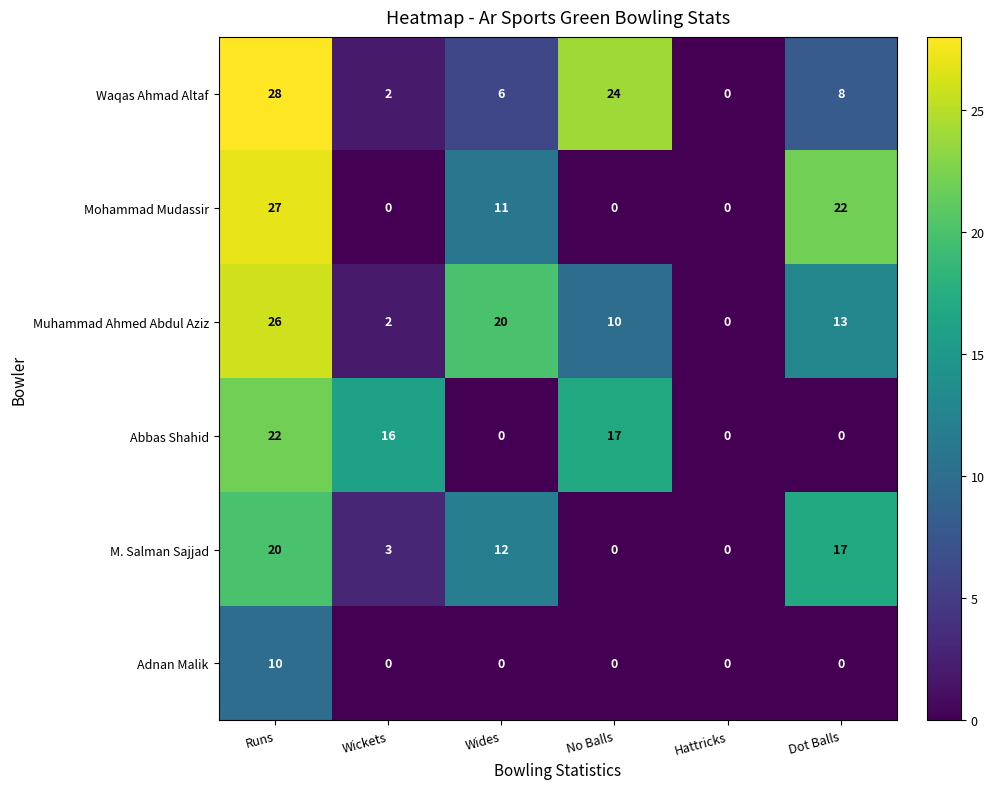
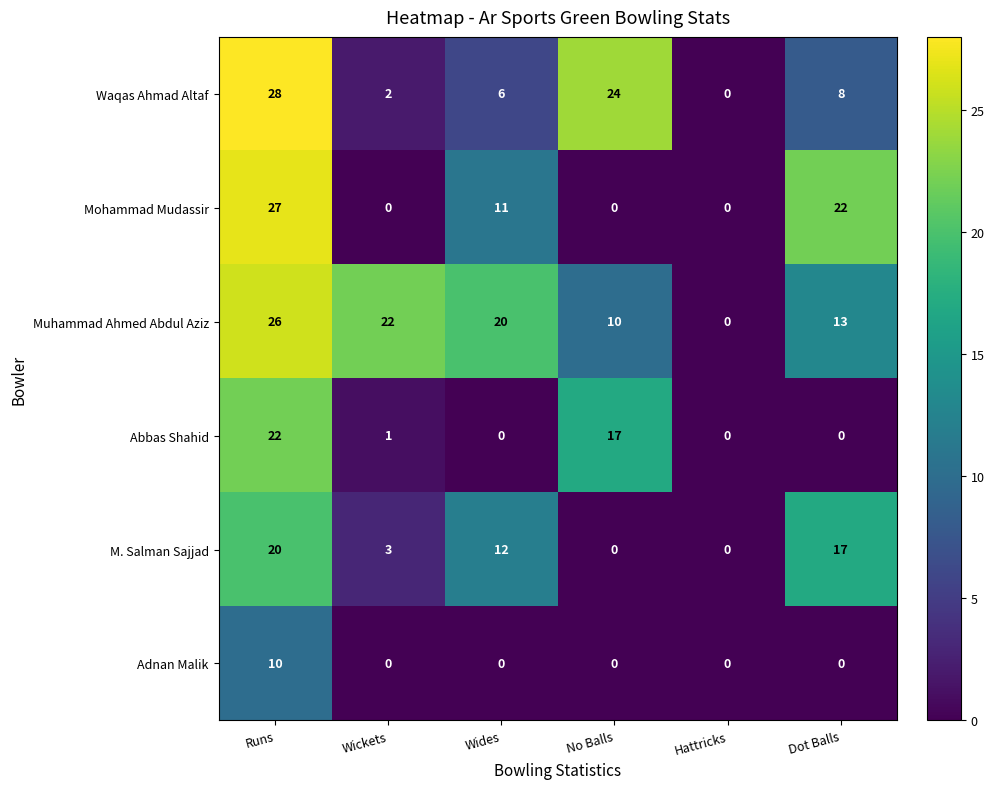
  {
    "Waqas Ahmad Altaf": {
      "Runs": 28,
      "Wickets": 2,
      "Wides": 6,
      "No Balls": 24,
      "Hattricks": 0,
      "Dot Balls": 8
    },
    "Mohammad Mudassir": {
      "Runs": 27,
      "Wickets": 0,
      "Wides": 11,
      "No Balls": 0,
      "Hattricks": 0,
      "Dot Balls": 22
    },
    "Muhammad Ahmed Abdul Aziz": {
      "Runs": 26,
-     "Wickets": 2,
+     "Wickets": 22,
      "Wides": 20,
      "No Balls": 10,
      "Hattricks": 0,
      "Dot Balls": 13
    },
    "Abbas Shahid": {
      "Runs": 22,
-     "Wickets": 16,
+     "Wickets": 1,
      "Wides": 0,
      "No Balls": 17,
      "Hattricks": 0,
      "Dot Balls": 0
    },
    "M. Salman Sajjad": {
      "Runs": 20,
      "Wickets": 3,
      "Wides": 12,
      "No Balls": 0,
      "Hattricks": 0,
      "Dot Balls": 17
    },
    "Adnan Malik": {
      "Runs": 10,
      "Wickets": 0,
      "Wides": 0,
      "No Balls": 0,
      "Hattricks": 0,
      "Dot Balls": 0
    }
  }
